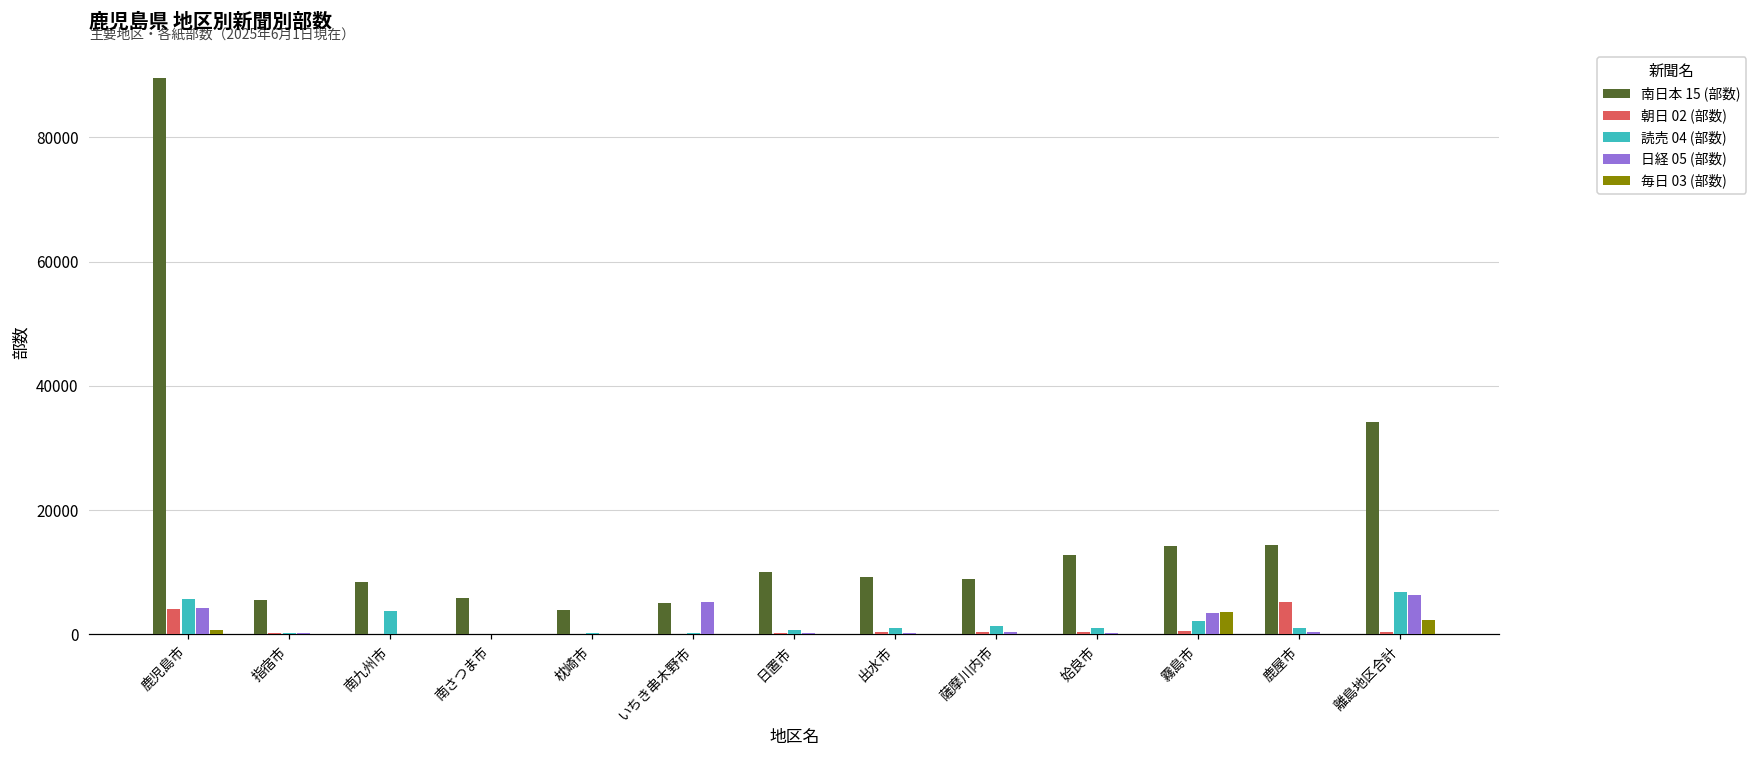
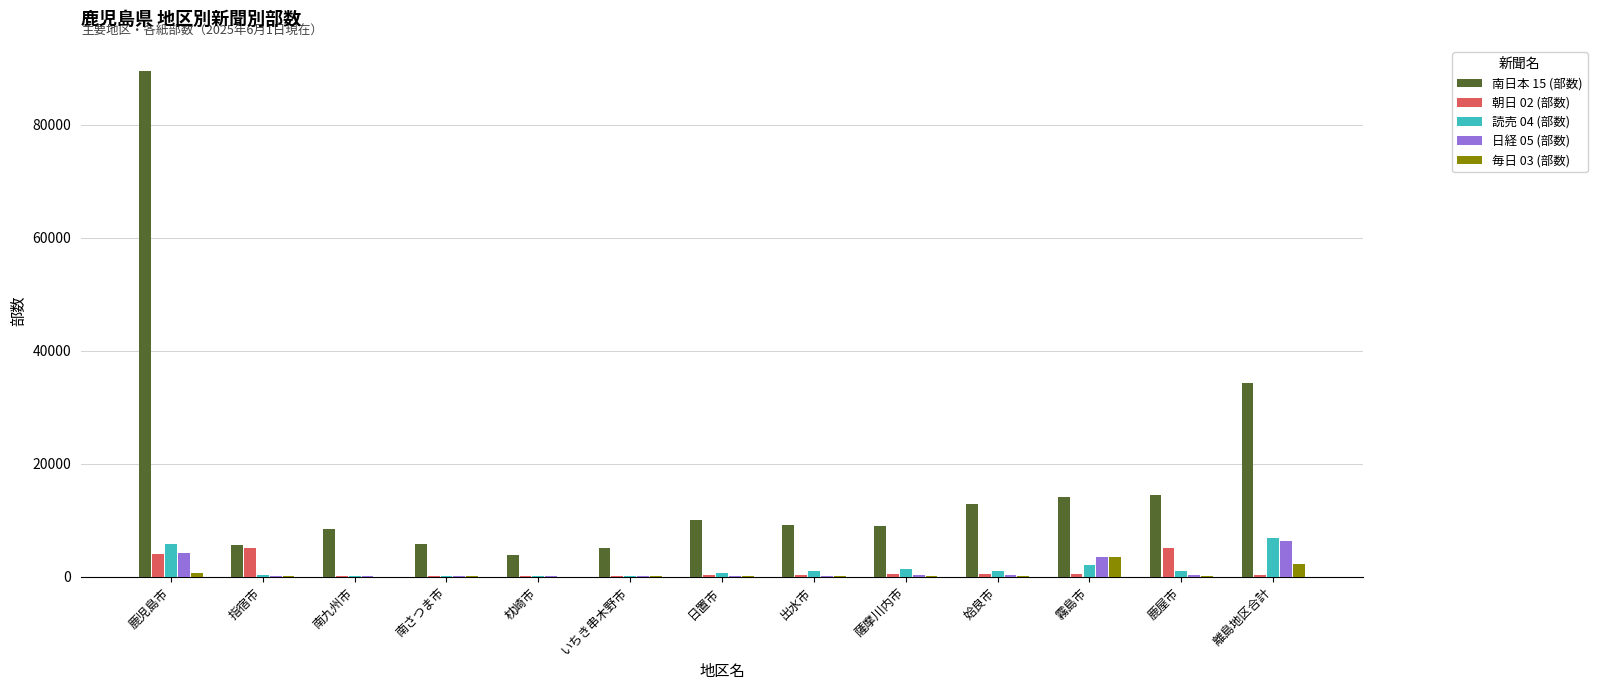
  {
    "南日本 15 (部数)": {
      "鹿児島市": 90000,
      "指宿市": 6000,
      "南九州市": 8000,
      "南さつま市": 6000,
      "枕崎市": 4000,
      "いちき串木野市": 5000,
      "日置市": 10000,
      "出水市": 9000,
      "薩摩川内市": 9000,
      "姶良市": 13000,
      "霧島市": 14000,
      "鹿屋市": 14000,
      "離島地区合計": 34000
    },
    "朝日 02 (部数)": {
      "鹿児島市": 4000,
-     "指宿市": 0,
+     "指宿市": 5000,
      "霧島市": 1000,
      "鹿屋市": 5000
    },
    "読売 04 (部数)": {
      "鹿児島市": 6000,
-     "南九州市": 4000,
+     "南九州市": 0,
      "日置市": 1000,
      "出水市": 1000,
      "薩摩川内市": 1000,
      "姶良市": 1000,
      "霧島市": 2000,
      "鹿屋市": 1000,
      "離島地区合計": 7000
    },
    "日経 05 (部数)": {
      "鹿児島市": 4000,
-     "いちき串木野市": 5000,
+     "いちき串木野市": 0,
      "霧島市": 4000,
      "離島地区合計": 6000
    },
    "毎日 03 (部数)": {
      "鹿児島市": 1000,
      "霧島市": 4000,
      "離島地区合計": 2000
    }
  }
